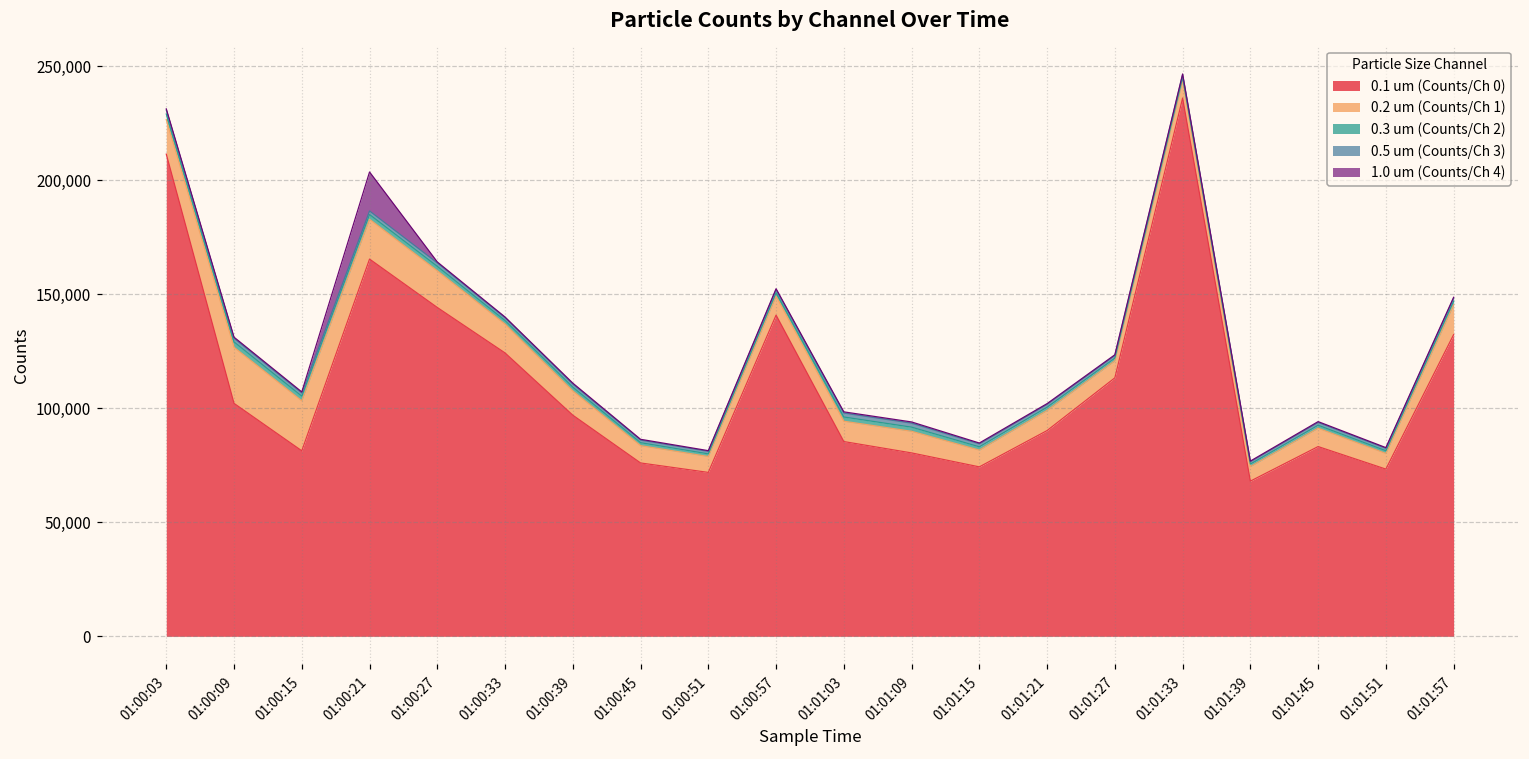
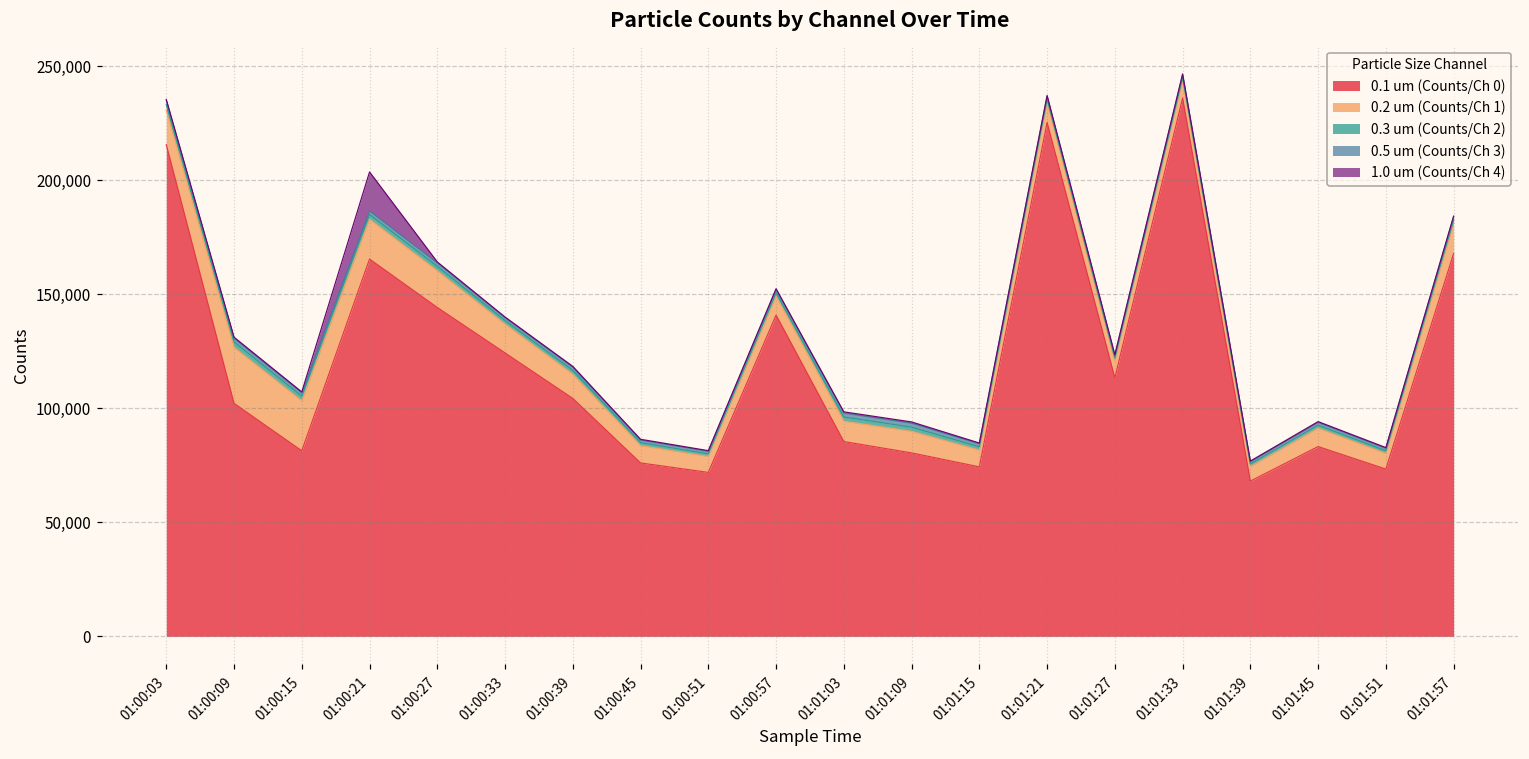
  {
    "0.1 um (Counts/Ch 0)": {
-     "01:00:03": "211,000",
+     "01:00:03": "216,000",
      "01:00:09": "102,000",
      "01:00:15": "81,000",
      "01:00:21": "165,000",
      "01:00:27": "144,000",
      "01:00:33": "124,000",
-     "01:00:39": "97,000",
+     "01:00:39": "104,000",
      "01:00:45": "76,000",
      "01:00:51": "72,000",
      "01:00:57": "141,000",
      "01:01:03": "85,000",
      "01:01:09": "80,000",
      "01:01:15": "74,000",
-     "01:01:21": "90,000",
+     "01:01:21": "225,000",
      "01:01:27": "113,000",
      "01:01:33": "236,000",
      "01:01:39": "68,000",
      "01:01:45": "83,000",
      "01:01:51": "73,000",
-     "01:01:57": "132,000"
+     "01:01:57": "168,000"
    },
    "0.2 um (Counts/Ch 1)": {
      "01:00:03": "15,000",
      "01:00:09": "25,000",
      "01:00:15": "22,000",
      "01:00:21": "17,000",
      "01:00:27": "16,000",
      "01:00:33": "13,000",
      "01:00:39": "11,000",
      "01:00:45": "8,000",
      "01:00:57": "8,000",
      "01:01:03": "9,000",
      "01:01:09": "9,000",
      "01:01:15": "7,000",
      "01:01:21": "9,000",
      "01:01:33": "8,000",
      "01:01:45": "8,000",
      "01:01:57": "13,000"
    },
    "1.0 um (Counts/Ch 4)": {
      "01:00:21": "17,000"
    }
  }
